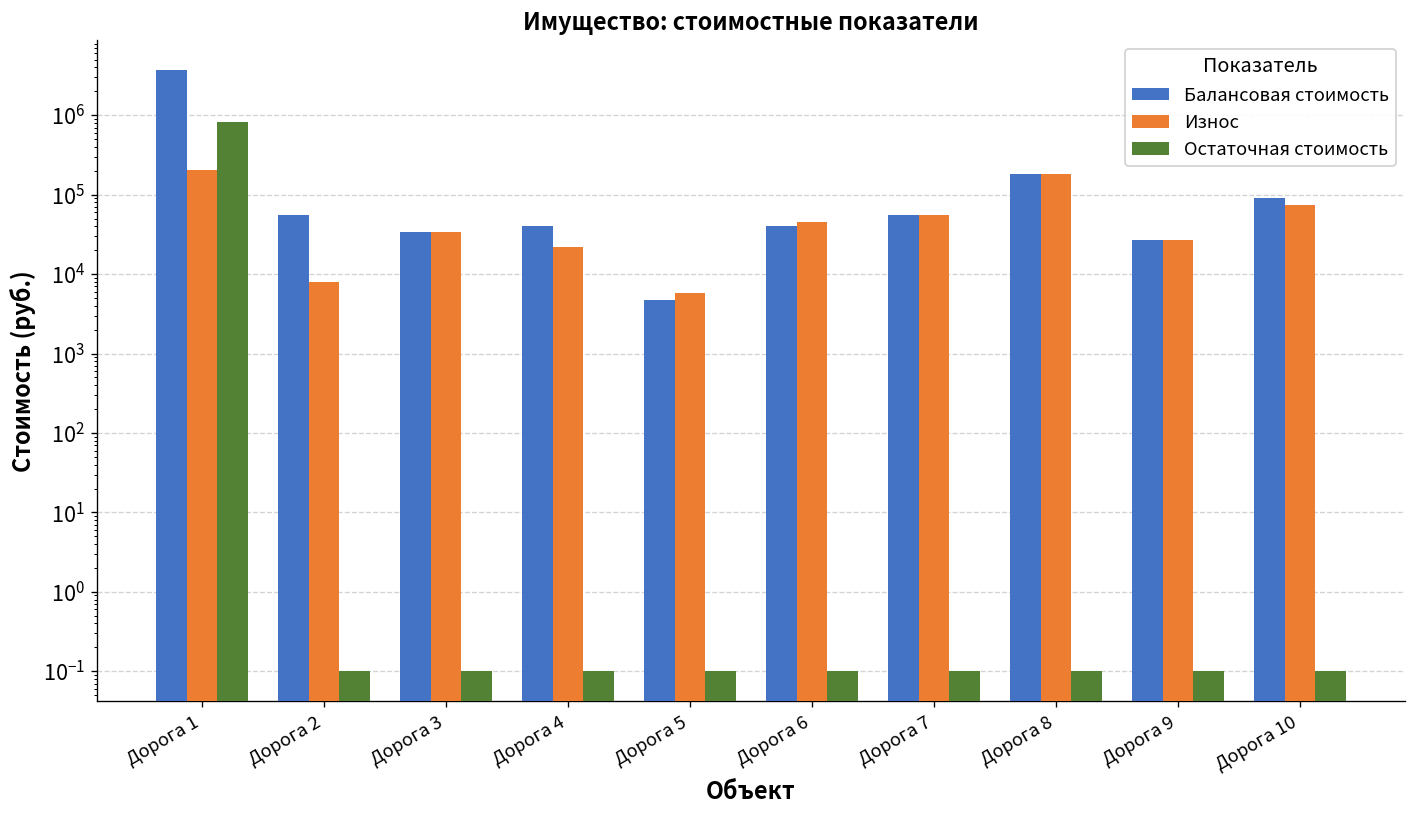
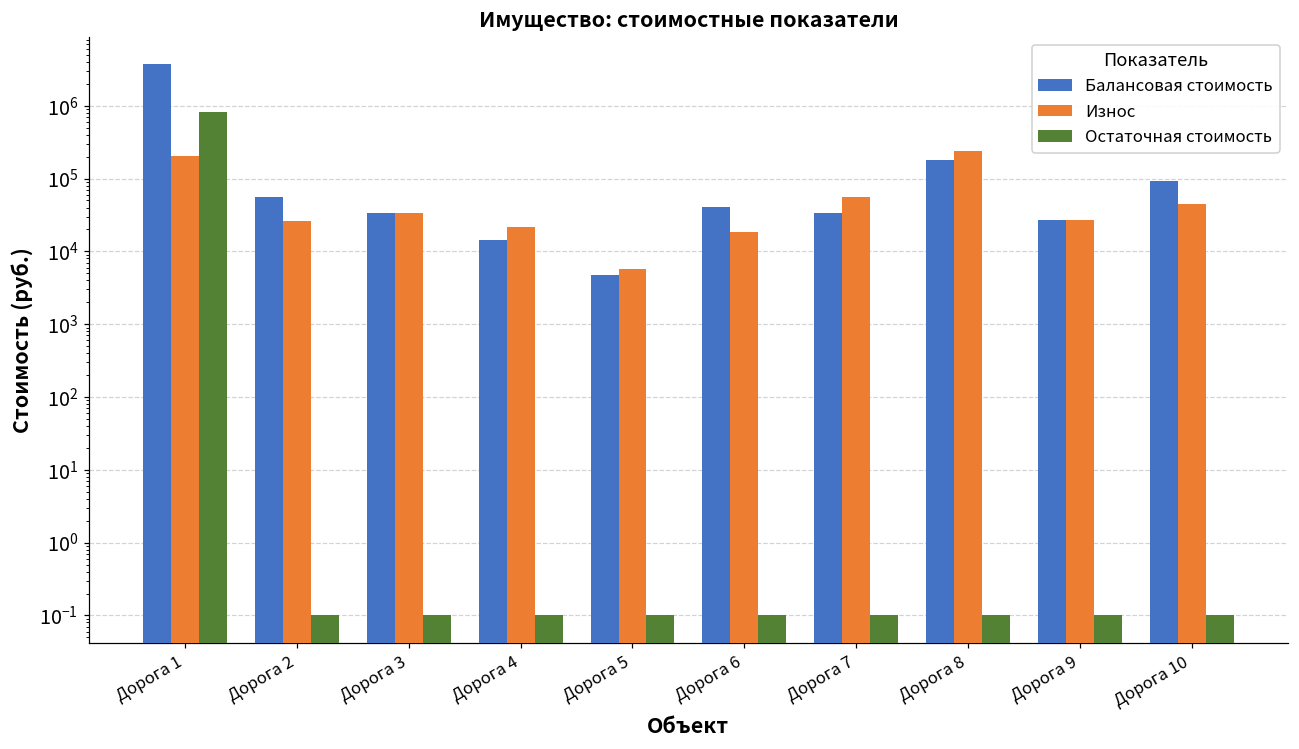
  {
    "Балансовая стоимость": {
      "Дорога 1": 4000000,
      "Дорога 2": 60000,
      "Дорога 3": 30000,
-     "Дорога 4": 40000,
+     "Дорога 4": 14000,
      "Дорога 5": 5000,
      "Дорога 6": 40000,
-     "Дорога 7": 60000,
+     "Дорога 7": 30000,
      "Дорога 8": 180000,
      "Дорога 9": 27000,
      "Дорога 10": 90000
    },
    "Износ": {
      "Дорога 1": 210000,
-     "Дорога 2": 8000,
+     "Дорога 2": 26000,
      "Дорога 3": 30000,
      "Дорога 4": 22000,
      "Дорога 5": 6000,
-     "Дорога 6": 40000,
+     "Дорога 6": 19000,
      "Дорога 7": 60000,
-     "Дорога 8": 180000,
+     "Дорога 8": 240000,
      "Дорога 9": 27000,
-     "Дорога 10": 70000
+     "Дорога 10": 50000
    },
    "Остаточная стоимость": {
      "Дорога 1": 800000,
      "Дорога 2": 0.10,
      "Дорога 3": 0.10,
      "Дорога 4": 0.10,
      "Дорога 5": 0.10,
      "Дорога 6": 0.10,
      "Дорога 7": 0.10,
      "Дорога 8": 0.10,
      "Дорога 9": 0.10,
      "Дорога 10": 0.10
    }
  }
